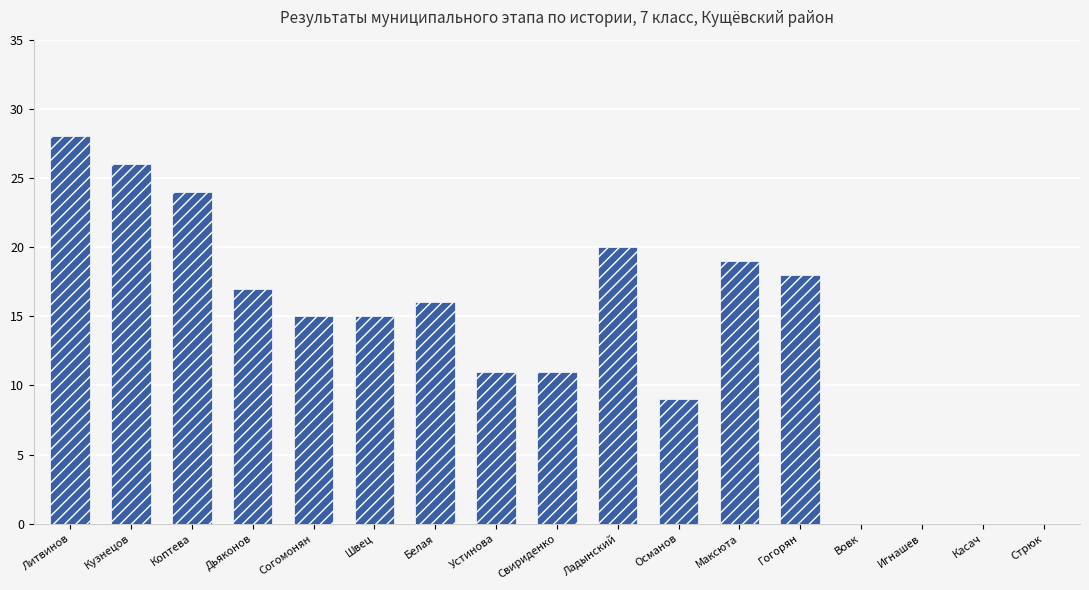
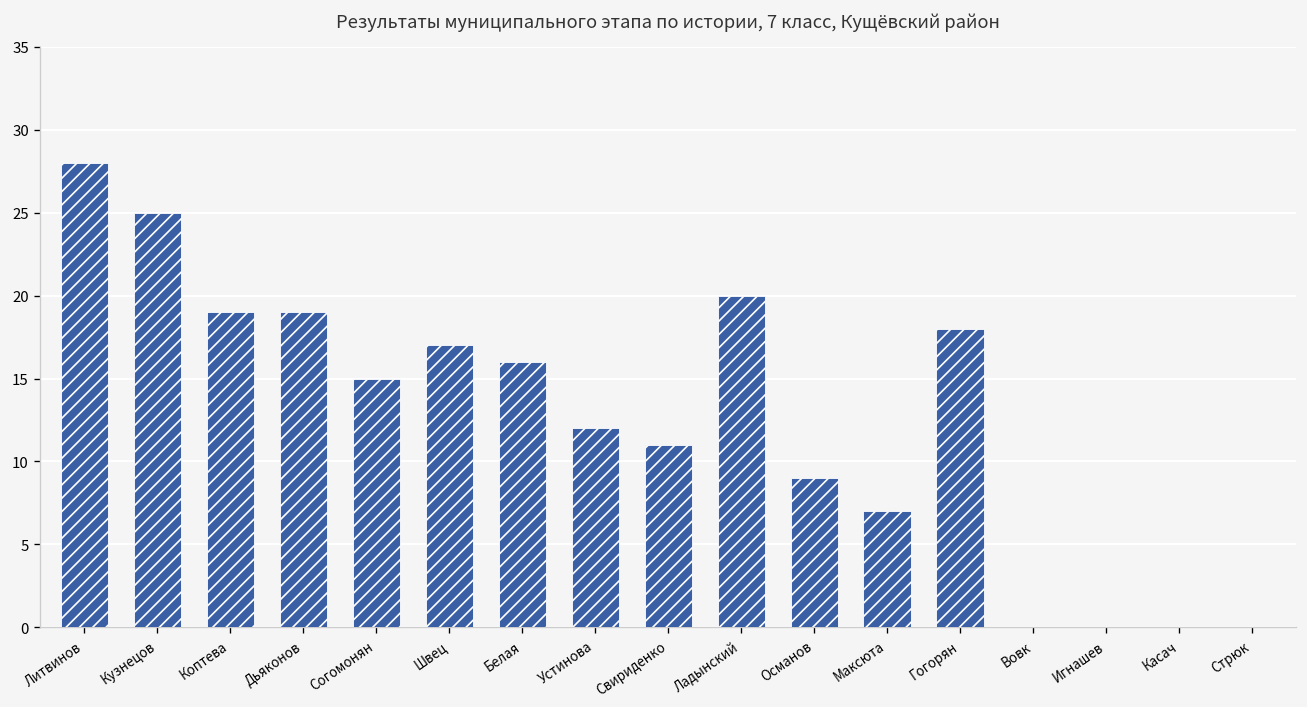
  {
    "Литвинов": 28,
-   "Кузнецов": 26,
-   "Коптева": 24,
-   "Дьяконов": 17,
+   "Кузнецов": 25,
+   "Коптева": 19,
+   "Дьяконов": 19,
    "Согомонян": 15,
-   "Швец": 15,
+   "Швец": 17,
    "Белая": 16,
-   "Устинова": 11,
+   "Устинова": 12,
    "Свириденко": 11,
    "Ладынский": 20,
    "Османов": 9,
-   "Максюта": 19,
+   "Максюта": 7,
    "Гогорян": 18,
    "Вовк": 0,
    "Игнашев": 0,
    "Касач": 0,
    "Стрюк": 0
  }
